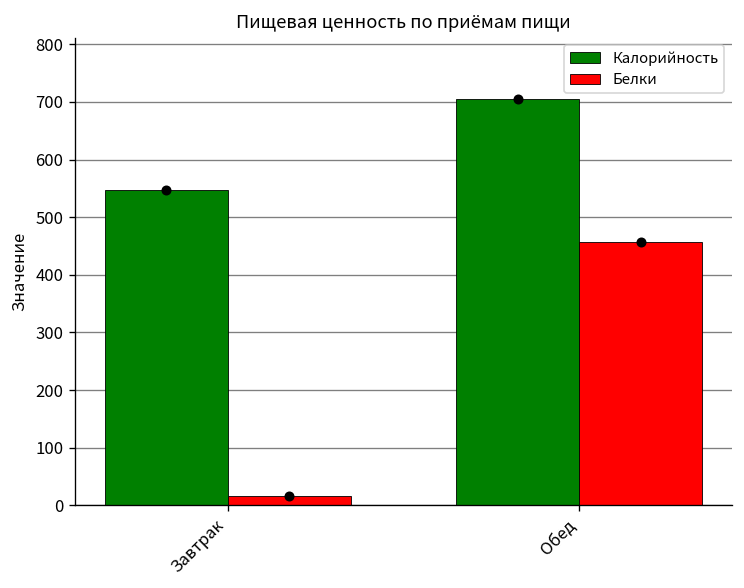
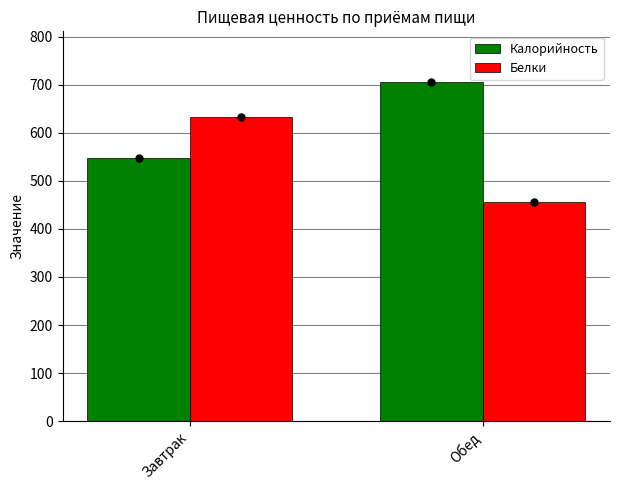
  {
    "Калорийность": {
      "Завтрак": 550,
      "Обед": 710
    },
    "Белки": {
-     "Завтрак": 20,
+     "Завтрак": 630,
      "Обед": 460
    }
  }
